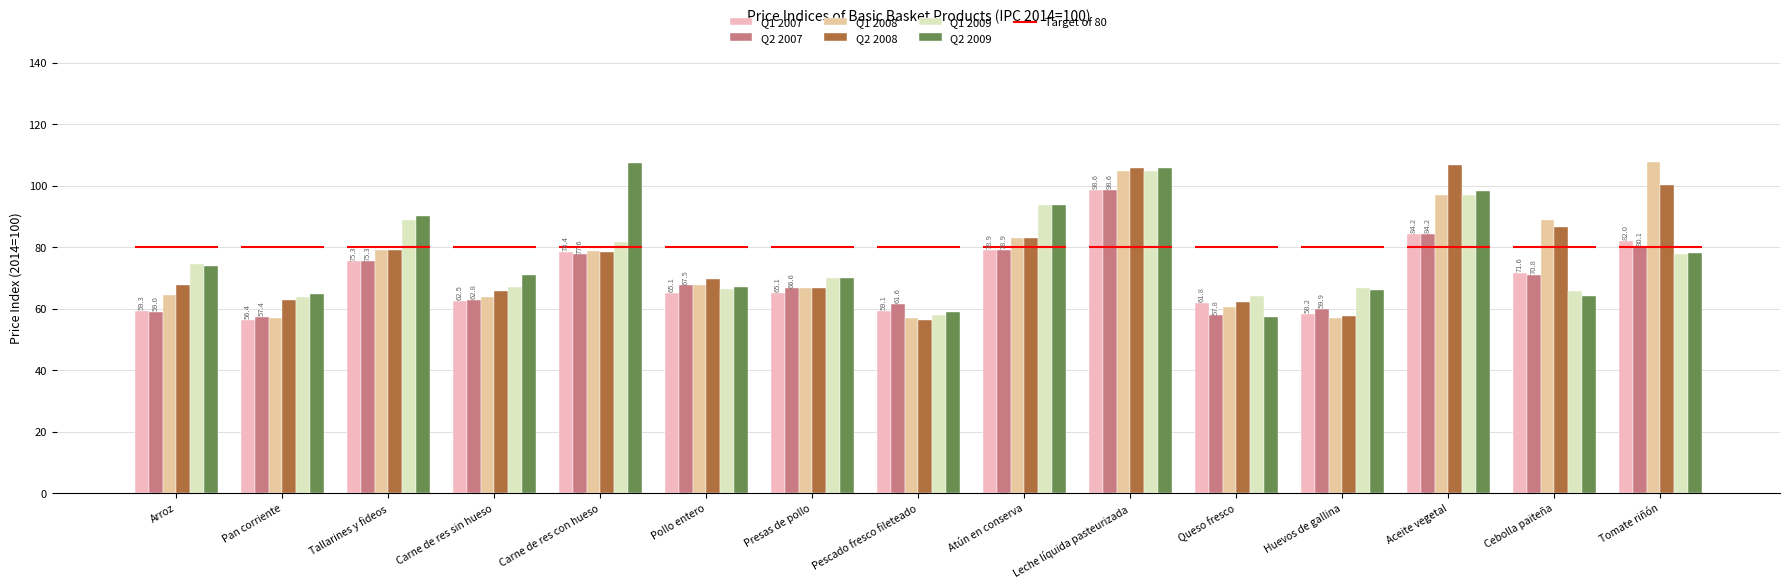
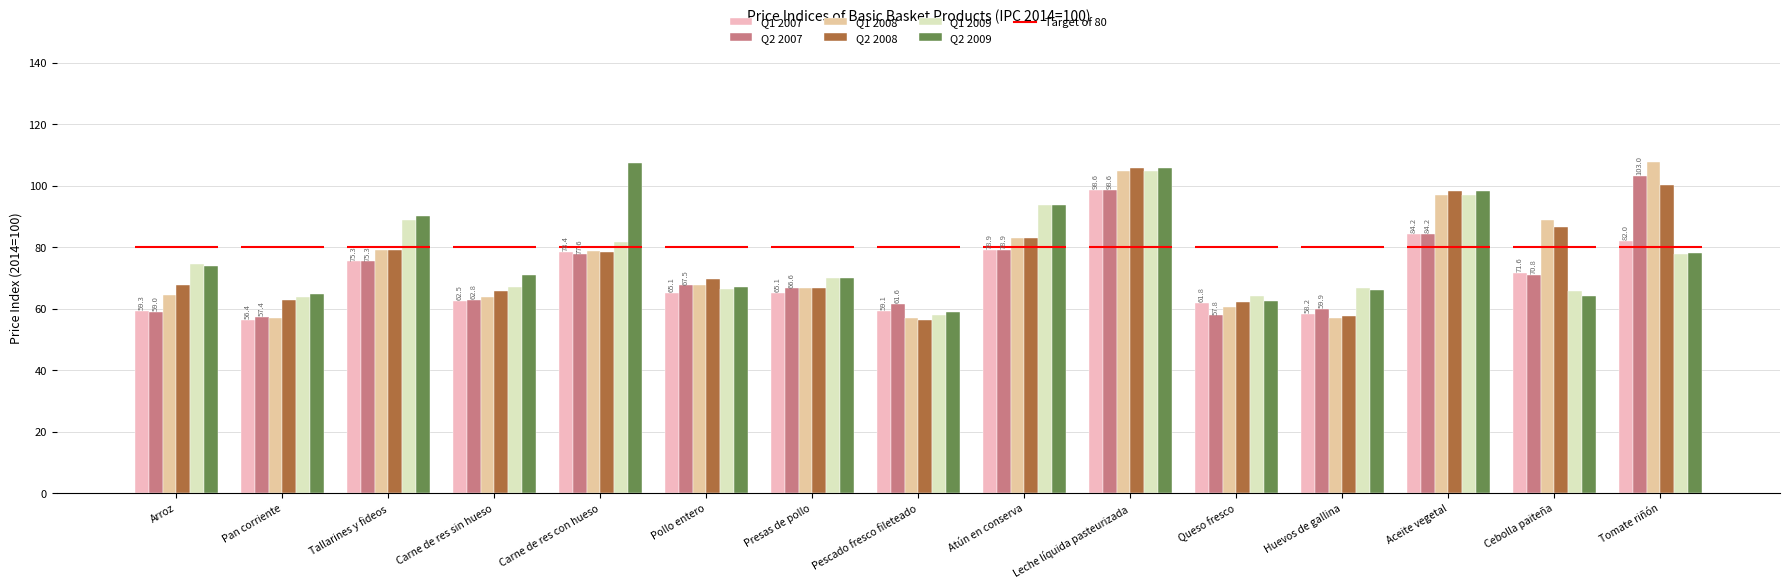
  {
    "Q2 2007": {
      "Arroz": 59.0,
      "Pan corriente": 57.4,
      "Tallarines y fideos": 75.3,
      "Carne de res sin hueso": 62.8,
      "Carne de res con hueso": 77.6,
      "Pollo entero": 67.5,
      "Presas de pollo": 66.6,
      "Pescado fresco fileteado": 61.6,
      "Atún en conserva": 78.9,
      "Leche líquida pasteurizada": 98.6,
      "Queso fresco": 57.8,
      "Huevos de gallina": 59.9,
      "Aceite vegetal": 84.2,
      "Cebolla paiteña": 70.8,
-     "Tomate riñón": 80.1
+     "Tomate riñón": 103.0
    },
    "Q2 2008": {
      "Arroz": 68,
      "Pan corriente": 63,
      "Tallarines y fideos": 79,
      "Carne de res sin hueso": 66,
      "Carne de res con hueso": 78,
      "Pollo entero": 70,
      "Presas de pollo": 67,
      "Pescado fresco fileteado": 56,
      "Atún en conserva": 83,
      "Leche líquida pasteurizada": 106,
      "Queso fresco": 62,
      "Huevos de gallina": 57,
-     "Aceite vegetal": 107,
+     "Aceite vegetal": 98,
      "Cebolla paiteña": 87,
      "Tomate riñón": 100
    },
    "Q2 2009": {
      "Arroz": 74,
      "Pan corriente": 65,
      "Tallarines y fideos": 90,
      "Carne de res sin hueso": 71,
      "Carne de res con hueso": 107,
      "Pollo entero": 67,
      "Presas de pollo": 70,
      "Pescado fresco fileteado": 59,
      "Atún en conserva": 94,
      "Leche líquida pasteurizada": 106,
-     "Queso fresco": 57,
+     "Queso fresco": 62,
      "Huevos de gallina": 66,
      "Aceite vegetal": 98,
      "Cebolla paiteña": 64,
      "Tomate riñón": 78
    }
  }
